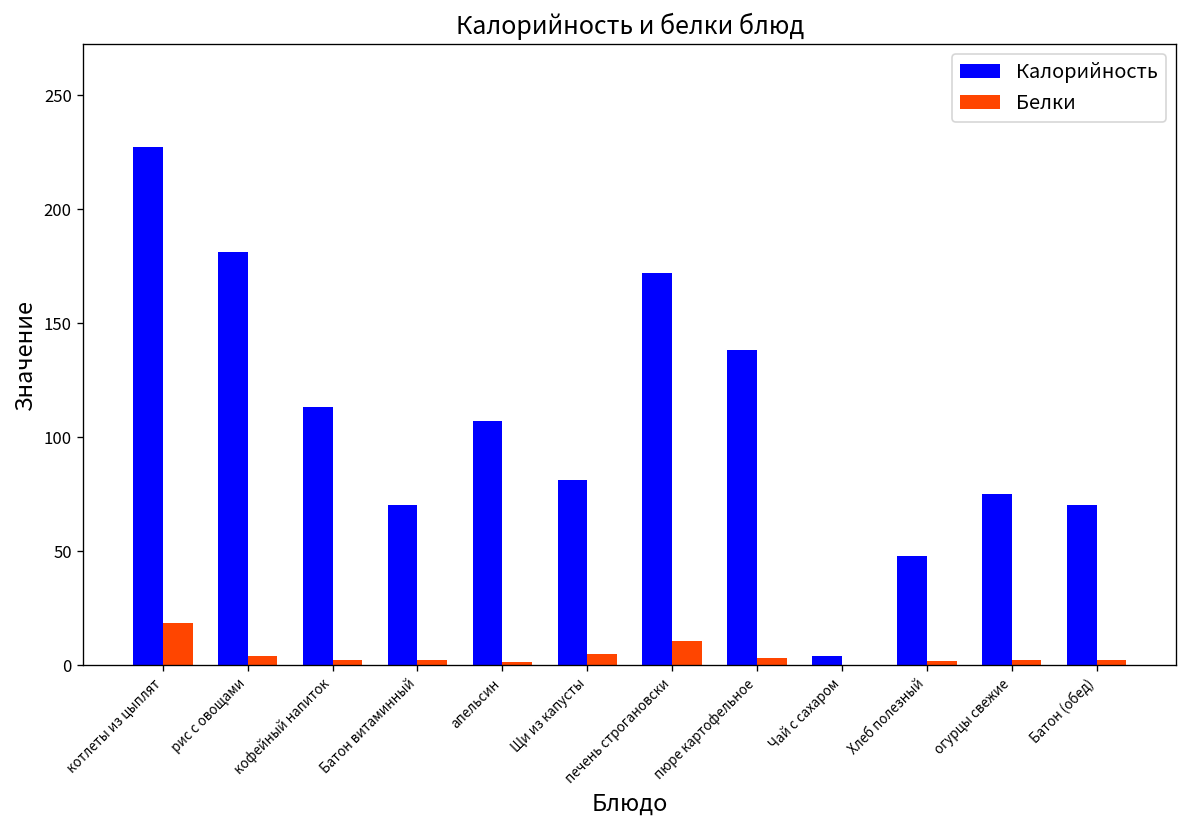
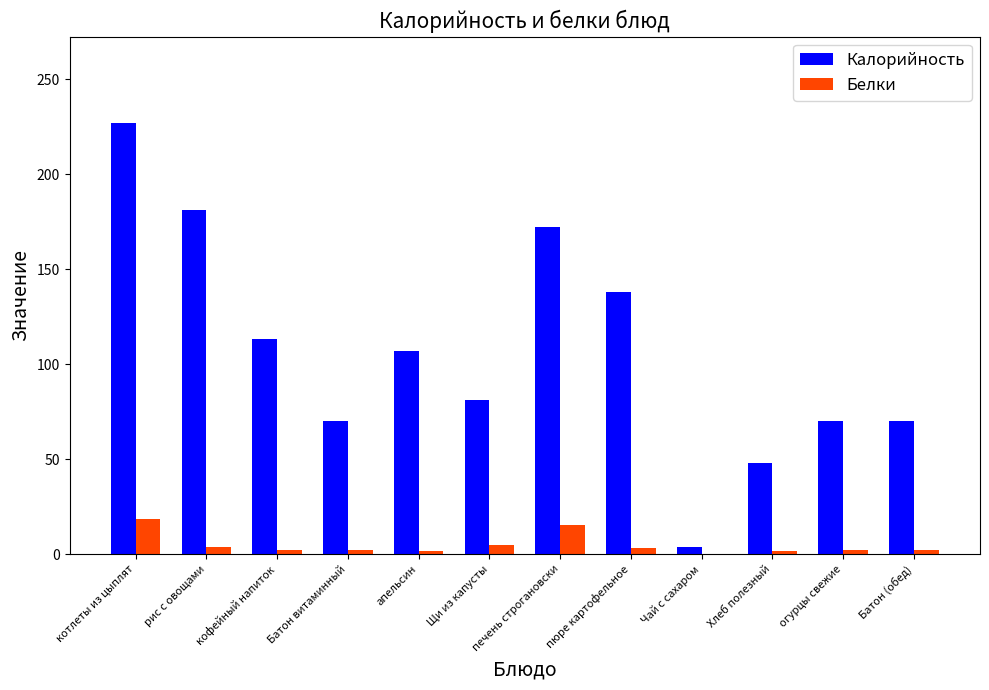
  {
    "Калорийность": {
      "котлеты из цыплят": 227,
      "рис с овощами": 181,
      "кофейный напиток": 113,
      "Батон витаминный": 70,
      "апельсин": 107,
      "Щи из капусты": 81,
      "печень строгановски": 172,
      "пюре картофельное": 138,
      "Чай с сахаром": 4,
      "Хлеб полезный": 48,
-     "огурцы свежие": 75,
+     "огурцы свежие": 70,
      "Батон (обед)": 70
    },
    "Белки": {
      "котлеты из цыплят": 19,
      "рис с овощами": 4,
      "кофейный напиток": 2,
      "Батон витаминный": 2,
      "апельсин": 2,
      "Щи из капусты": 5,
-     "печень строгановски": 11,
+     "печень строгановски": 16,
      "пюре картофельное": 3,
      "Хлеб полезный": 2,
      "огурцы свежие": 2,
      "Батон (обед)": 2
    }
  }
